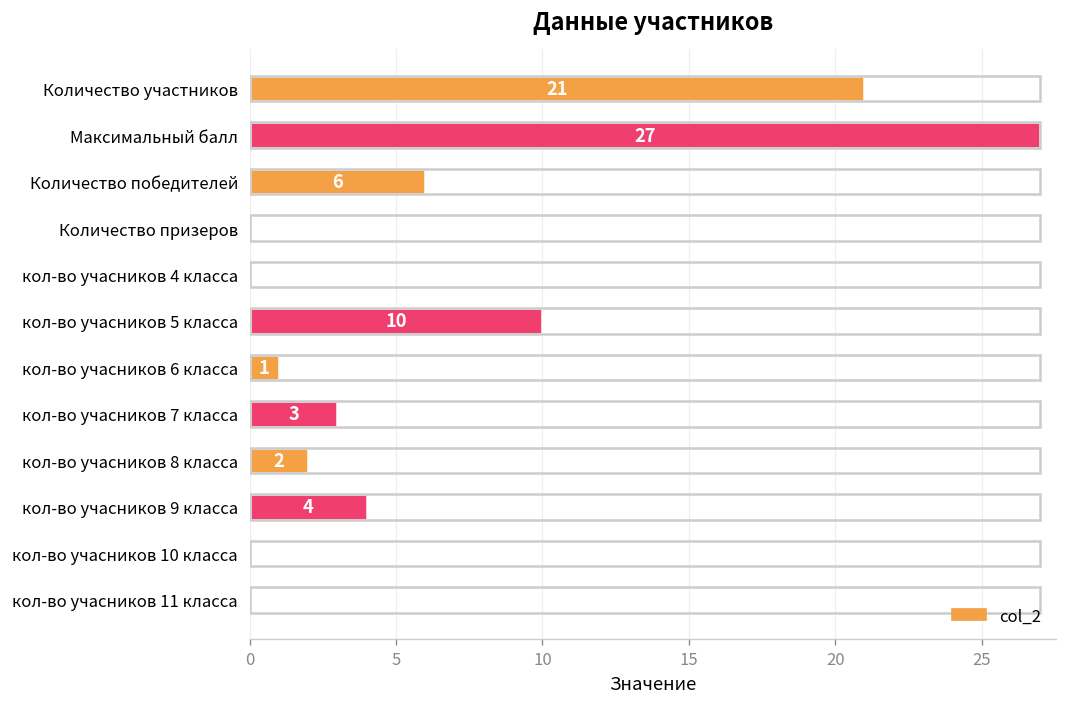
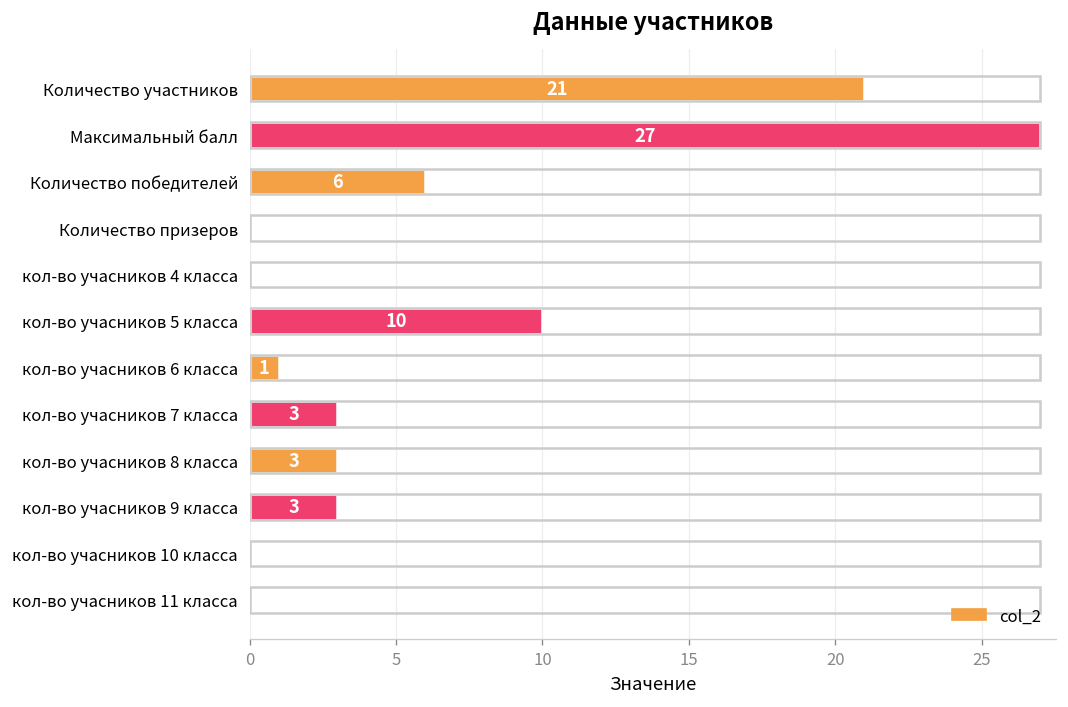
  {
    "Количество участников": 21,
    "Максимальный балл": 27,
    "Количество победителей": 6,
    "кол-во учасников 5 класса": 10,
    "кол-во учасников 6 класса": 1,
    "кол-во учасников 7 класса": 3,
-   "кол-во учасников 8 класса": 2,
-   "кол-во учасников 9 класса": 4
+   "кол-во учасников 8 класса": 3,
+   "кол-во учасников 9 класса": 3
  }
